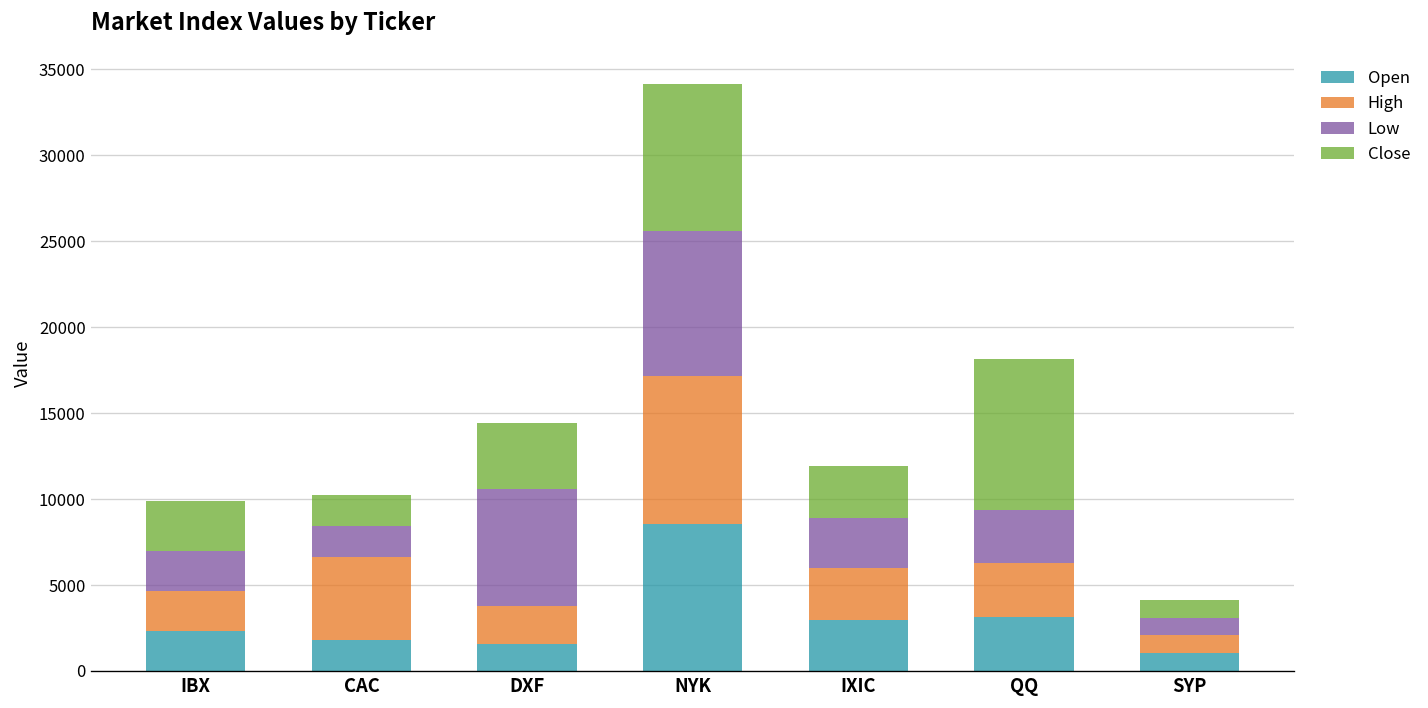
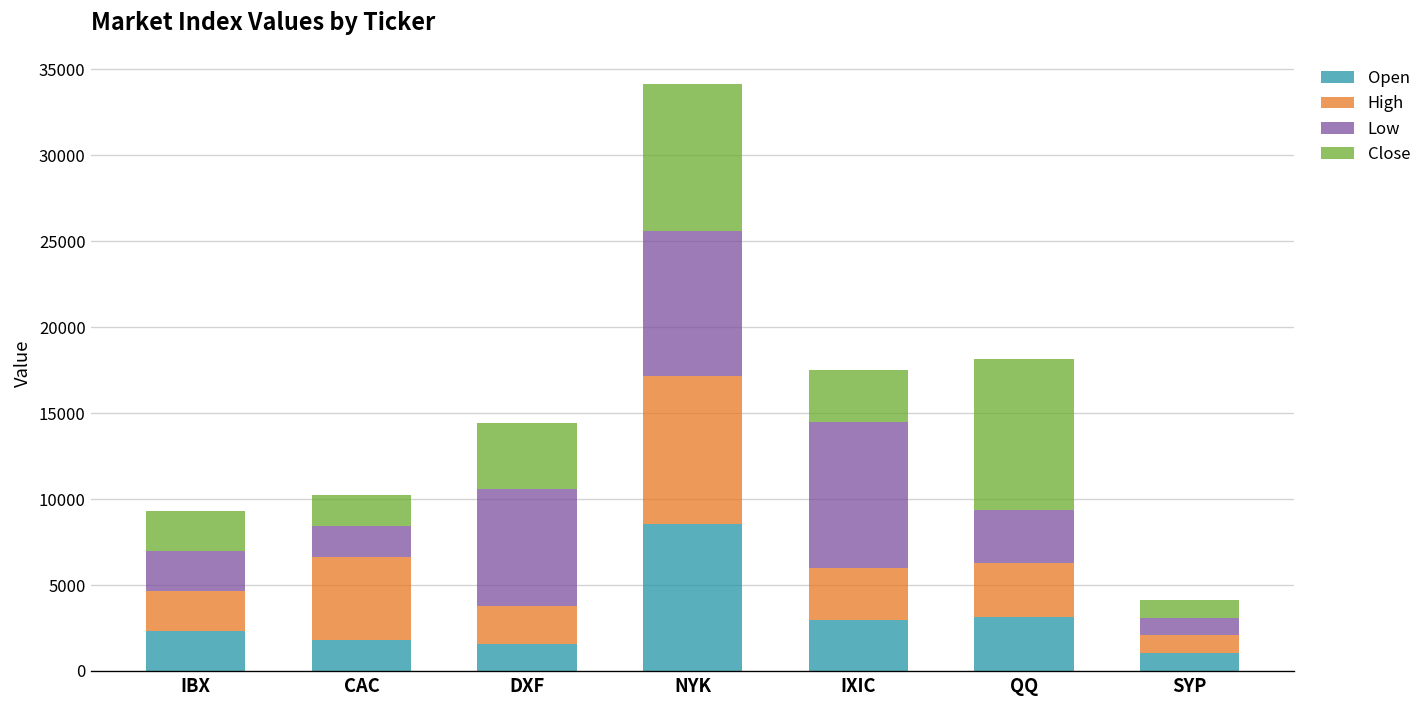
  {
    "Open": {
      "IBX": 2300,
      "CAC": 1800,
      "DXF": 1600,
      "NYK": 8600,
      "IXIC": 3000,
      "QQ": 3100,
      "SYP": 1000
    },
    "High": {
      "IBX": 2300,
      "CAC": 4800,
      "DXF": 2200,
      "NYK": 8600,
      "IXIC": 3000,
      "QQ": 3200,
      "SYP": 1000
    },
    "Low": {
      "IBX": 2300,
      "CAC": 1800,
      "DXF": 6800,
      "NYK": 8500,
-     "IXIC": 2900,
+     "IXIC": 8500,
      "QQ": 3100,
      "SYP": 1000
    },
    "Close": {
-     "IBX": 2900,
+     "IBX": 2300,
      "CAC": 1800,
      "DXF": 3800,
      "NYK": 8500,
      "IXIC": 3000,
      "QQ": 8800,
      "SYP": 1000
    }
  }
